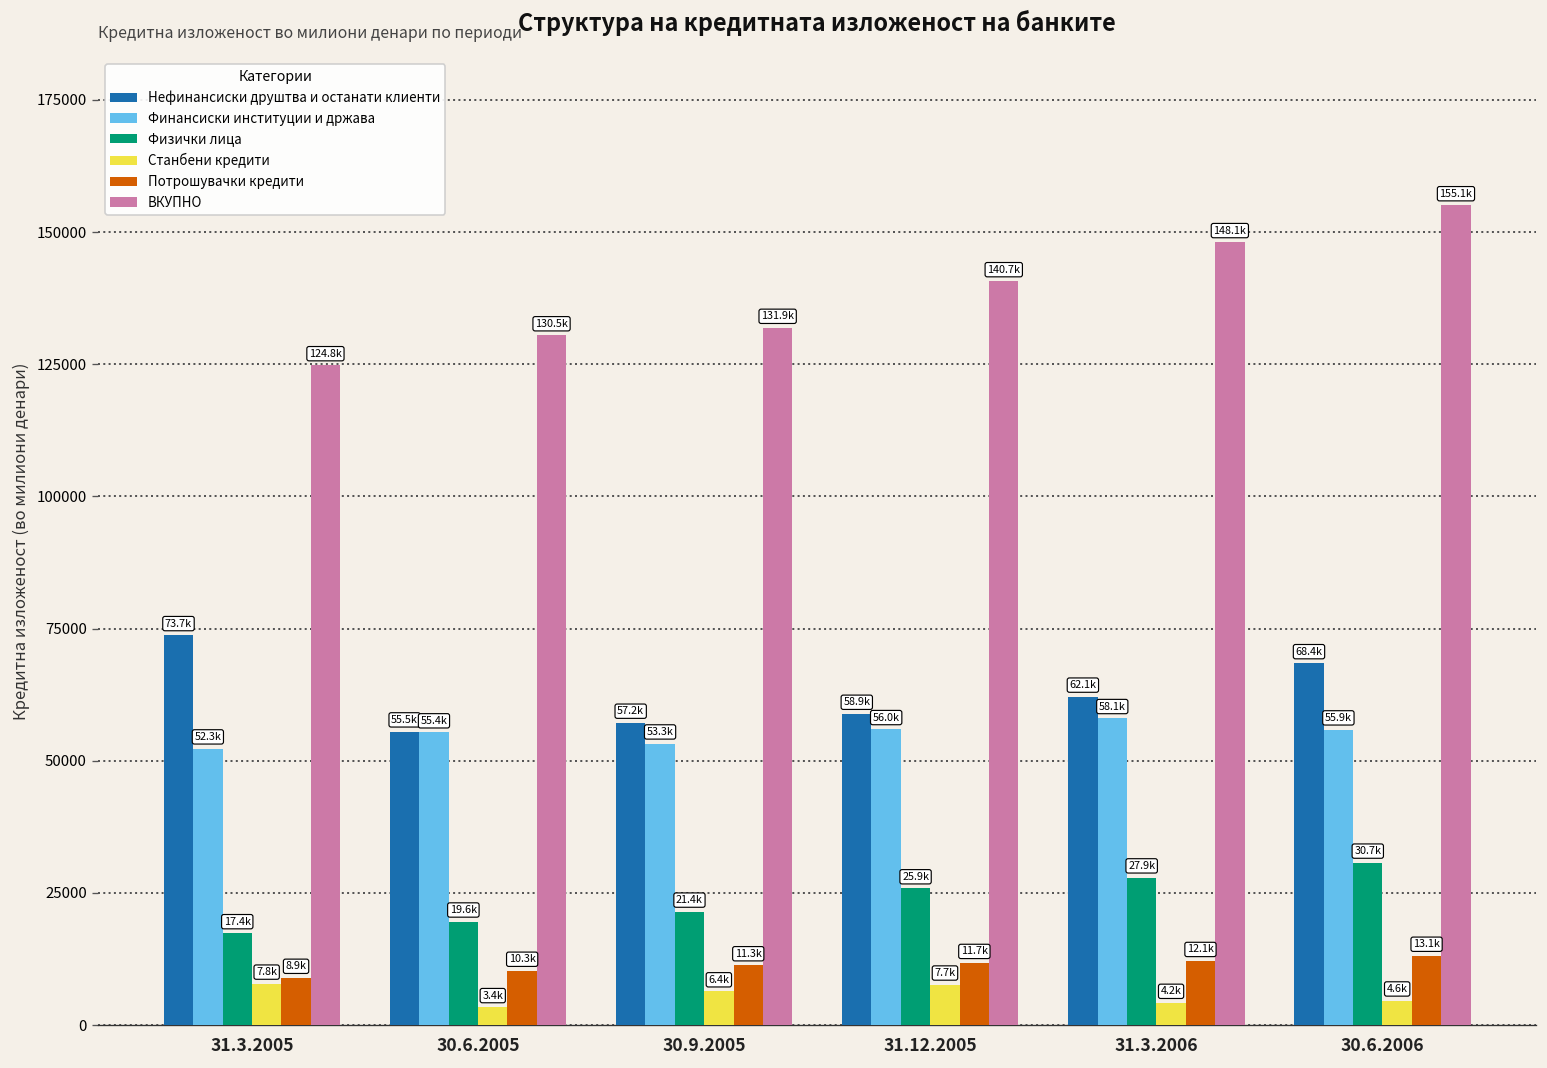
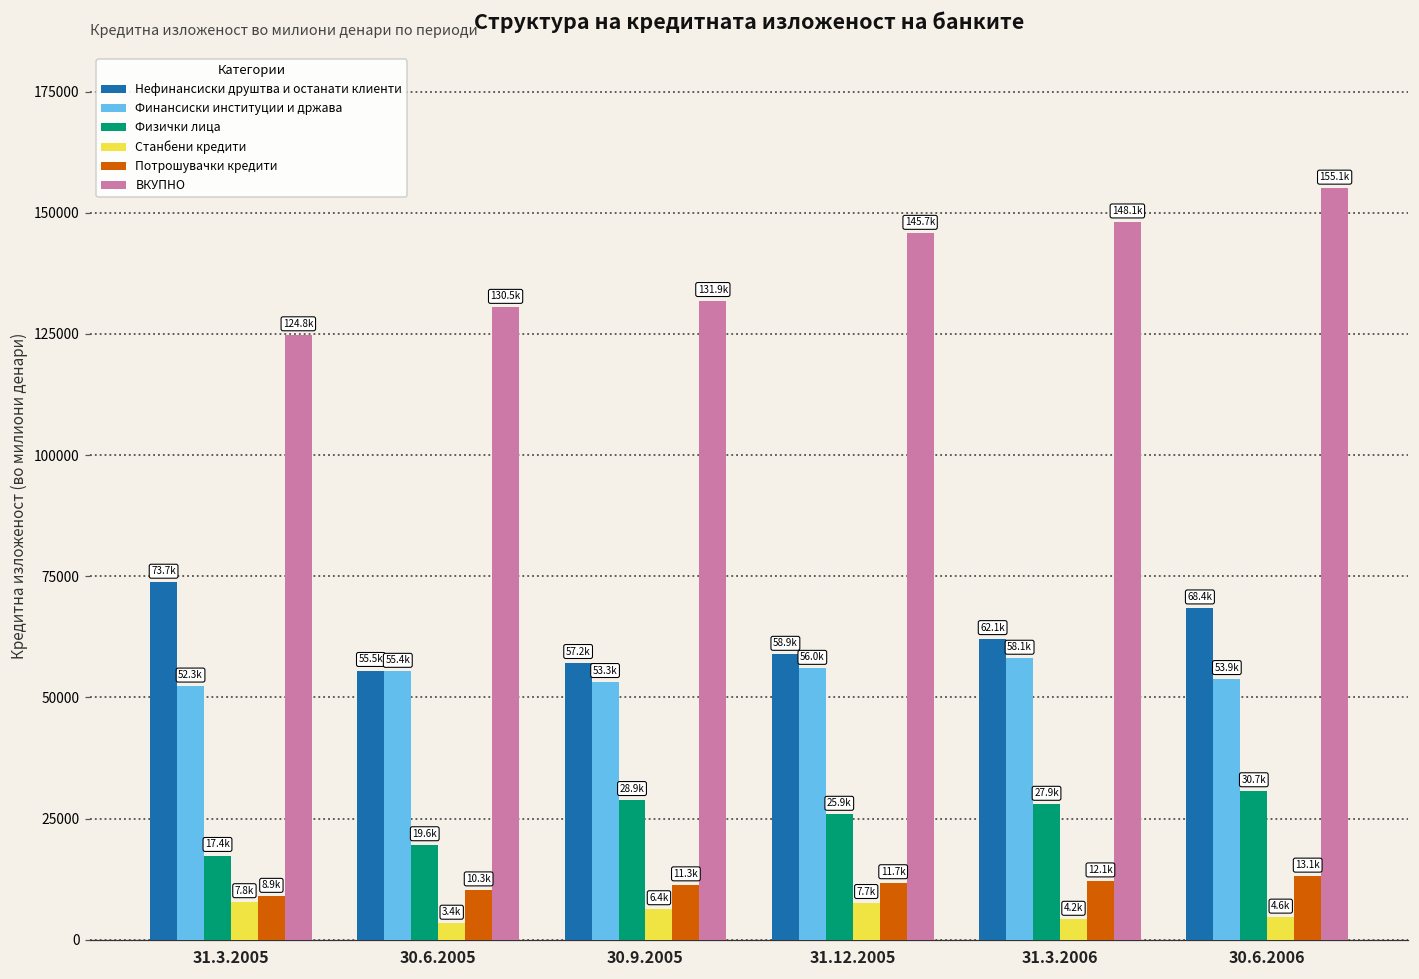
  {
    "Финансиски институции и држава": {
-     "30.6.2006": "55.9k"
+     "30.6.2006": "53.9k"
    },
    "Физички лица": {
-     "30.9.2005": "21.4k"
+     "30.9.2005": "28.9k"
    },
    "ВКУПНО": {
-     "31.12.2005": "140.7k"
+     "31.12.2005": "145.7k"
    }
  }
